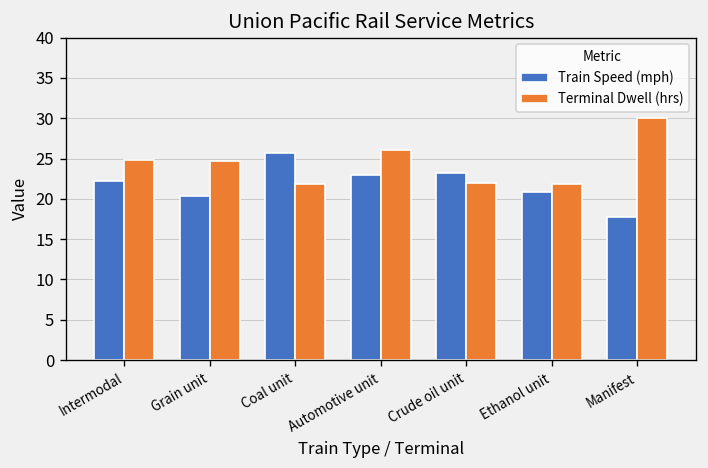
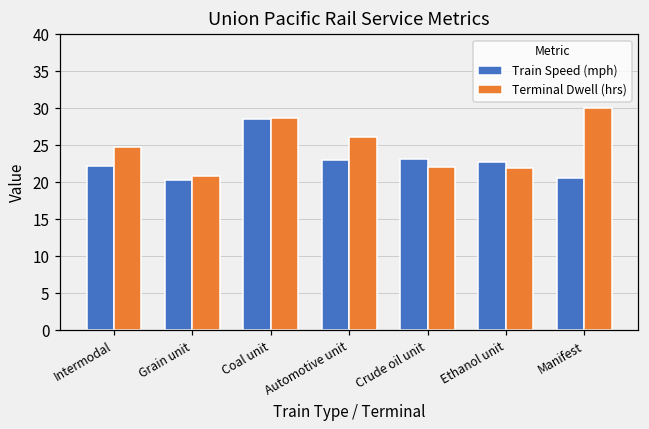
  {
    "Train Speed (mph)": {
      "Intermodal": 22,
      "Grain unit": 20,
-     "Coal unit": 26,
+     "Coal unit": 29,
      "Automotive unit": 23,
      "Crude oil unit": 23,
-     "Ethanol unit": 21,
-     "Manifest": 18
+     "Ethanol unit": 23,
+     "Manifest": 21
    },
    "Terminal Dwell (hrs)": {
      "Intermodal": 25,
-     "Grain unit": 25,
-     "Coal unit": 22,
+     "Grain unit": 21,
+     "Coal unit": 29,
      "Automotive unit": 26,
      "Crude oil unit": 22,
      "Ethanol unit": 22,
      "Manifest": 30
    }
  }
